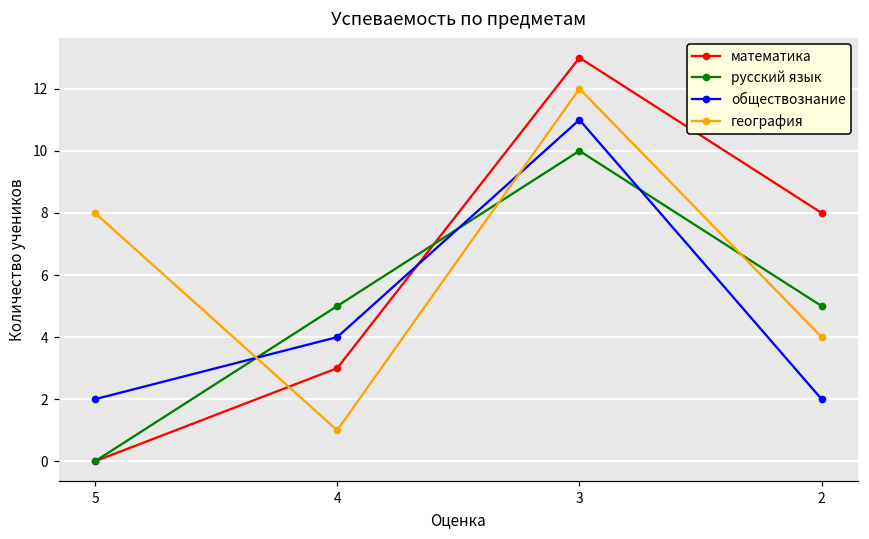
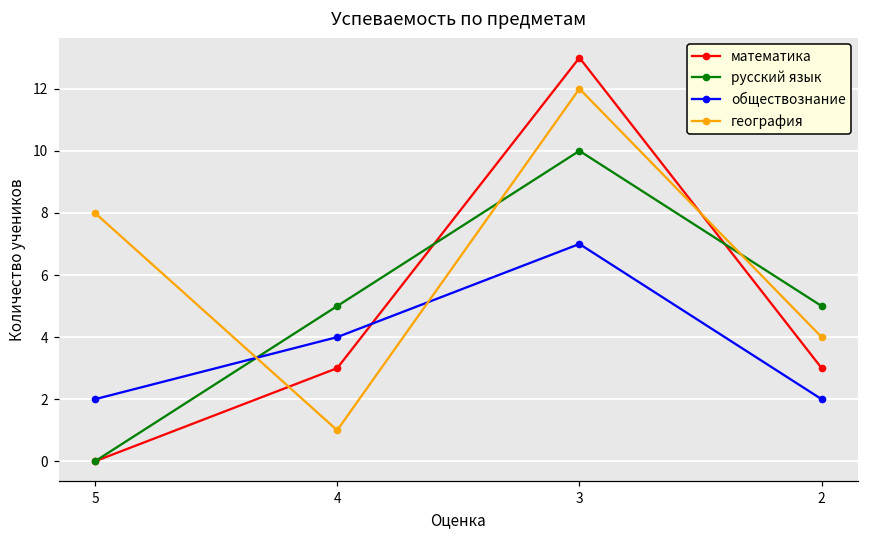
  {
    "математика": {
      "4": 3,
      "3": 13,
-     "2": 8
+     "2": 3
    },
    "русский язык": {
      "4": 5,
      "3": 10,
      "2": 5
    },
    "обществознание": {
      "5": 2,
      "4": 4,
-     "3": 11,
+     "3": 7,
      "2": 2
    },
    "география": {
      "5": 8,
      "4": 1,
      "3": 12,
      "2": 4
    }
  }
